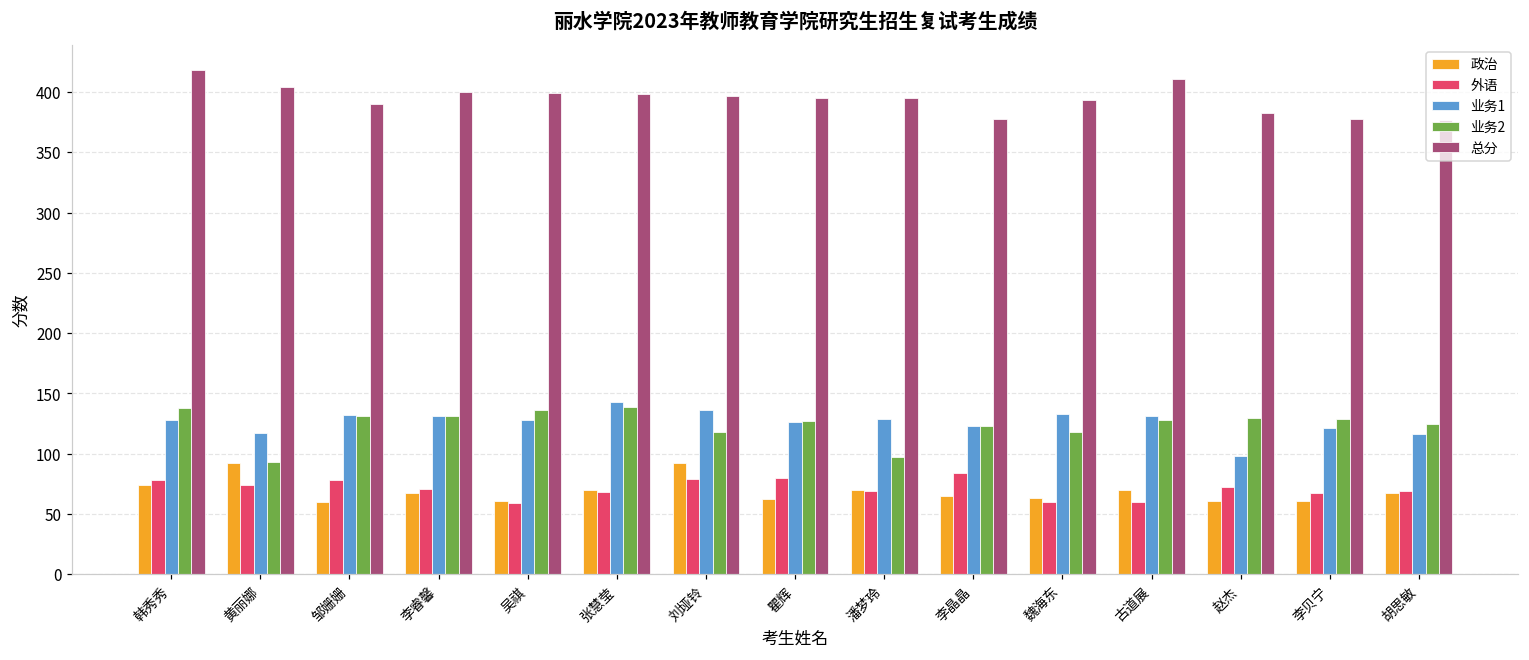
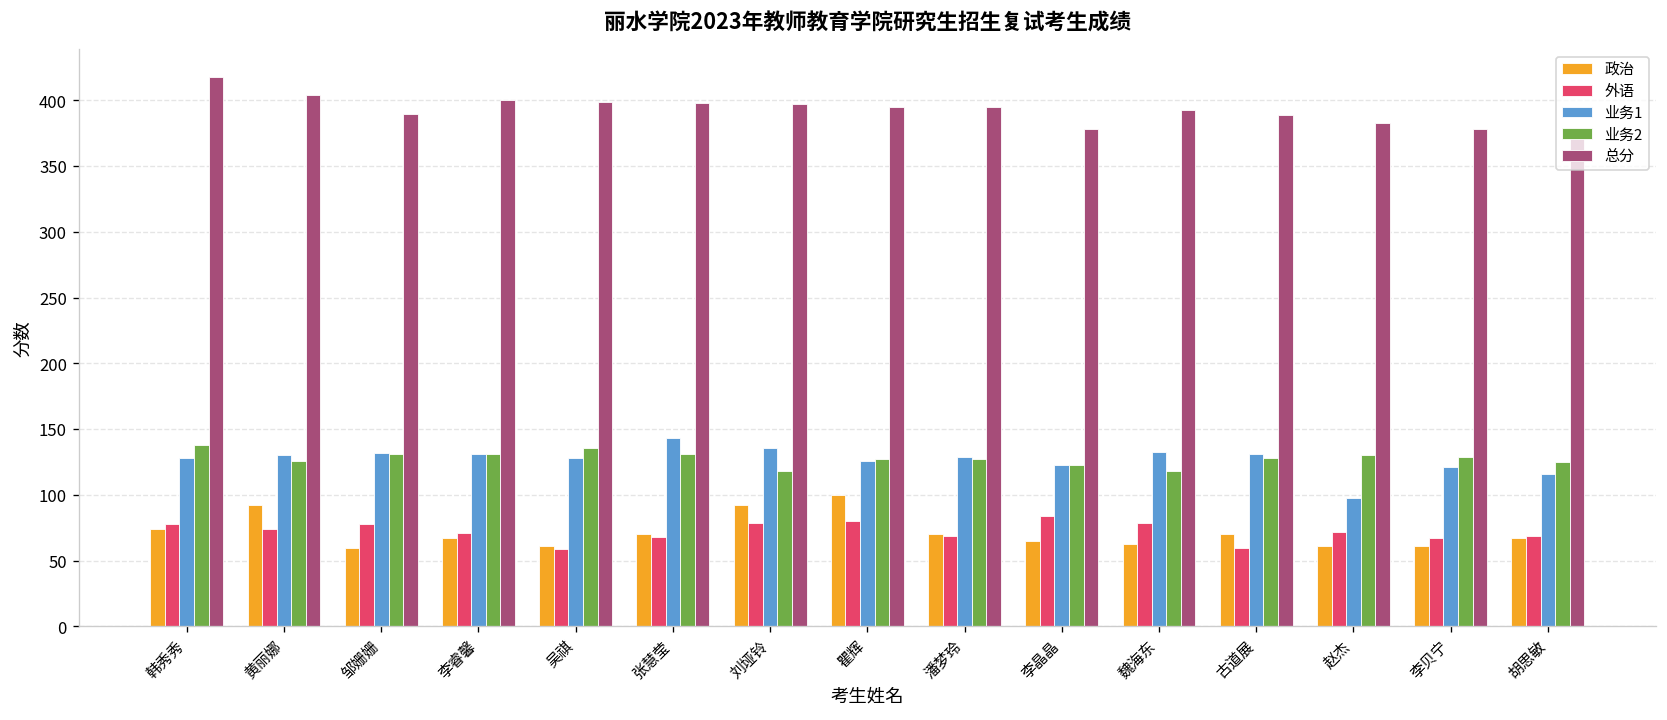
  {
    "政治": {
      "韩秀秀": 74,
      "黄丽娜": 92,
      "邹姗姗": 60,
      "李睿馨": 67,
      "吴祺": 61,
      "张慧莹": 70,
      "刘垭铃": 92,
-     "瞿辉": 62,
+     "瞿辉": 100,
      "潘梦玲": 70,
      "李晶晶": 65,
      "魏海东": 63,
      "古道展": 70,
      "赵杰": 61,
      "李贝宁": 61,
      "胡思敏": 67
    },
    "外语": {
      "韩秀秀": 78,
      "黄丽娜": 74,
      "邹姗姗": 78,
      "李睿馨": 71,
      "吴祺": 59,
      "张慧莹": 68,
      "刘垭铃": 79,
      "瞿辉": 80,
      "潘梦玲": 69,
      "李晶晶": 84,
-     "魏海东": 60,
+     "魏海东": 79,
      "古道展": 60,
      "赵杰": 72,
      "李贝宁": 67,
      "胡思敏": 69
    },
    "业务1": {
      "韩秀秀": 128,
-     "黄丽娜": 117,
+     "黄丽娜": 130,
      "邹姗姗": 132,
      "李睿馨": 131,
      "吴祺": 128,
      "张慧莹": 143,
      "刘垭铃": 136,
      "瞿辉": 126,
      "潘梦玲": 129,
      "李晶晶": 123,
      "魏海东": 133,
      "古道展": 131,
      "赵杰": 98,
      "李贝宁": 121,
      "胡思敏": 116
    },
    "业务2": {
      "韩秀秀": 138,
-     "黄丽娜": 93,
+     "黄丽娜": 126,
      "邹姗姗": 131,
      "李睿馨": 131,
      "吴祺": 136,
-     "张慧莹": 139,
+     "张慧莹": 131,
      "刘垭铃": 118,
      "瞿辉": 127,
-     "潘梦玲": 97,
+     "潘梦玲": 127,
      "李晶晶": 123,
      "魏海东": 118,
      "古道展": 128,
      "赵杰": 130,
      "李贝宁": 129,
      "胡思敏": 125
    },
    "总分": {
      "韩秀秀": 418,
      "黄丽娜": 404,
      "邹姗姗": 390,
      "李睿馨": 400,
      "吴祺": 399,
      "张慧莹": 398,
      "刘垭铃": 397,
      "瞿辉": 395,
      "潘梦玲": 395,
      "李晶晶": 378,
      "魏海东": 393,
-     "古道展": 411,
+     "古道展": 389,
      "赵杰": 383,
      "李贝宁": 378
    }
  }
